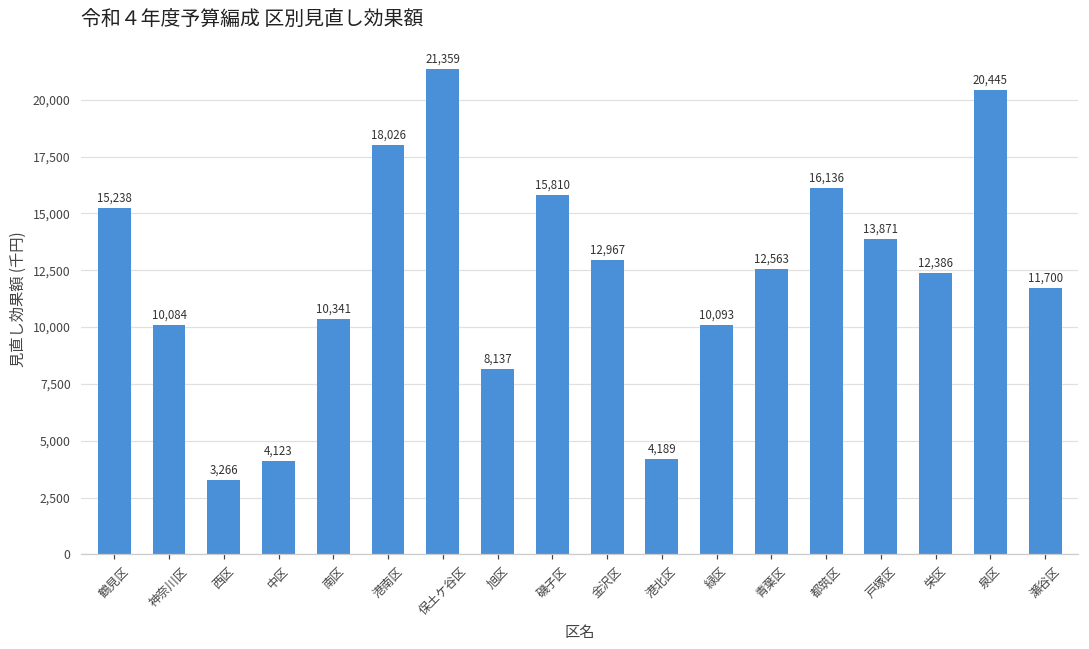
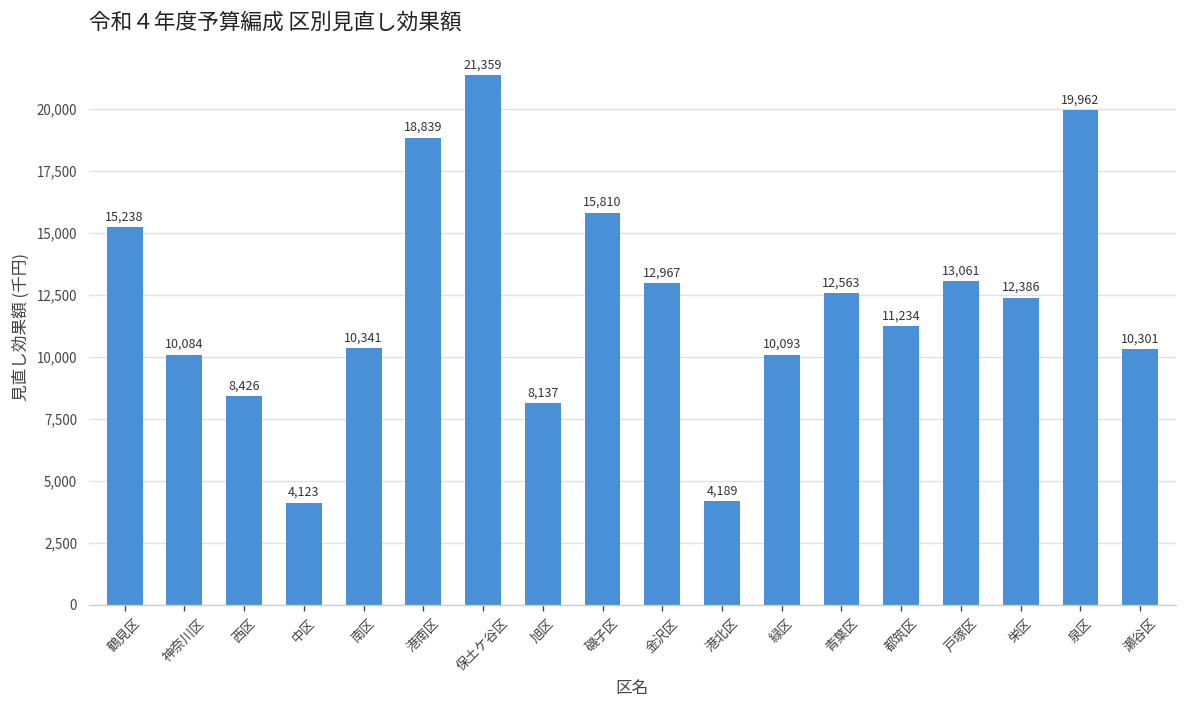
  {
    "鶴見区": "15,238",
    "神奈川区": "10,084",
-   "西区": "3,266",
+   "西区": "8,426",
    "中区": "4,123",
    "南区": "10,341",
-   "港南区": "18,026",
+   "港南区": "18,839",
    "保土ケ谷区": "21,359",
    "旭区": "8,137",
    "磯子区": "15,810",
    "金沢区": "12,967",
    "港北区": "4,189",
    "緑区": "10,093",
    "青葉区": "12,563",
-   "都筑区": "16,136",
-   "戸塚区": "13,871",
+   "都筑区": "11,234",
+   "戸塚区": "13,061",
    "栄区": "12,386",
-   "泉区": "20,445",
-   "瀬谷区": "11,700"
+   "泉区": "19,962",
+   "瀬谷区": "10,301"
  }
